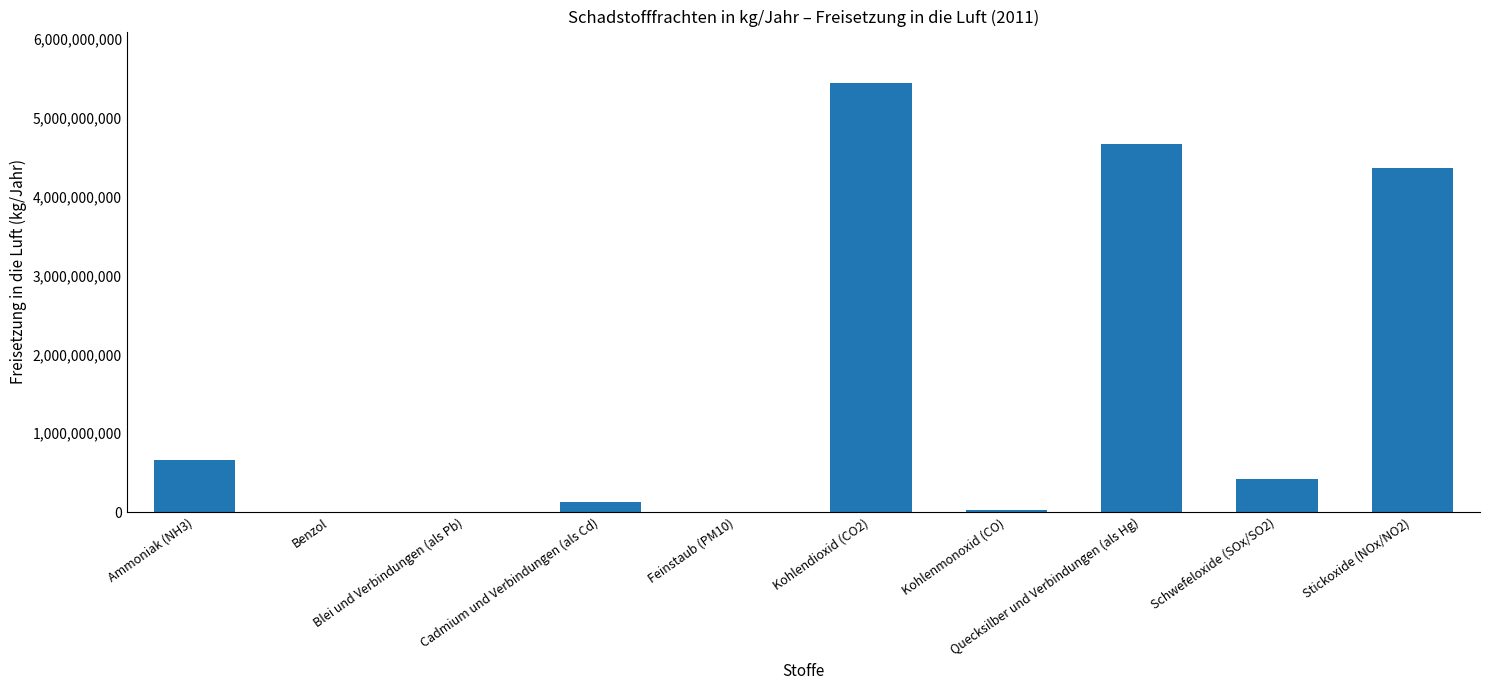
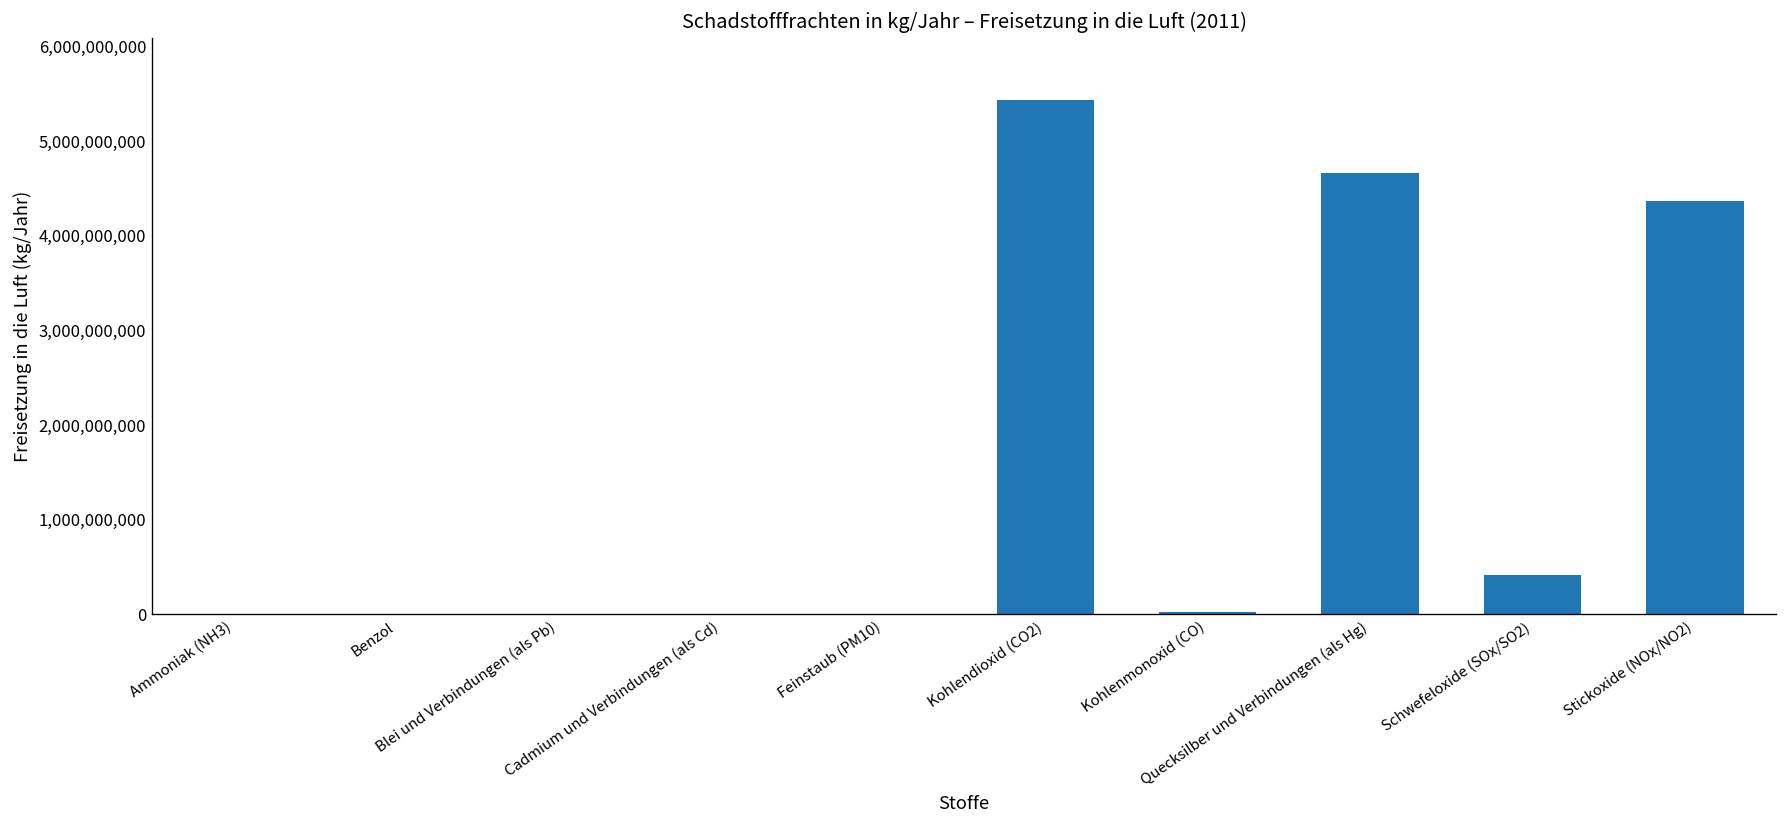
  {
-   "Ammoniak (NH3)": "700,000,000",
-   "Cadmium und Verbindungen (als Cd)": "100,000,000",
+   "Ammoniak (NH3)": "0",
+   "Cadmium und Verbindungen (als Cd)": "0",
    "Kohlendioxid (CO2)": "5,400,000,000",
    "Quecksilber und Verbindungen (als Hg)": "4,700,000,000",
    "Schwefeloxide (SOx/SO2)": "400,000,000",
    "Stickoxide (NOx/NO2)": "4,400,000,000"
  }
